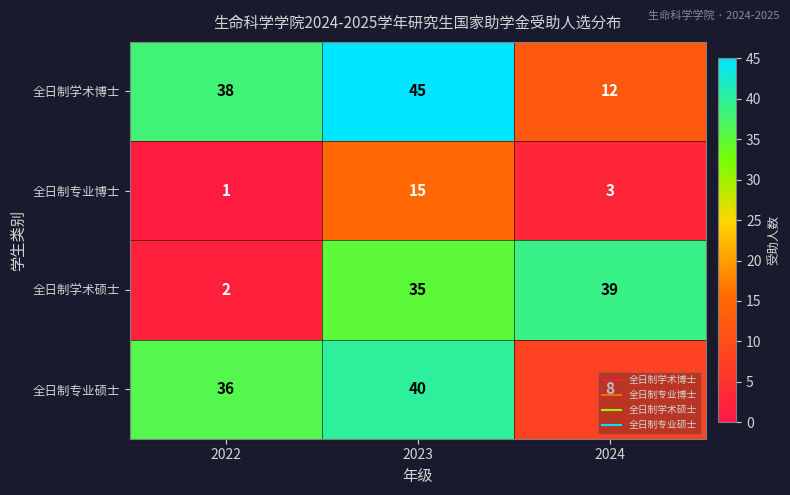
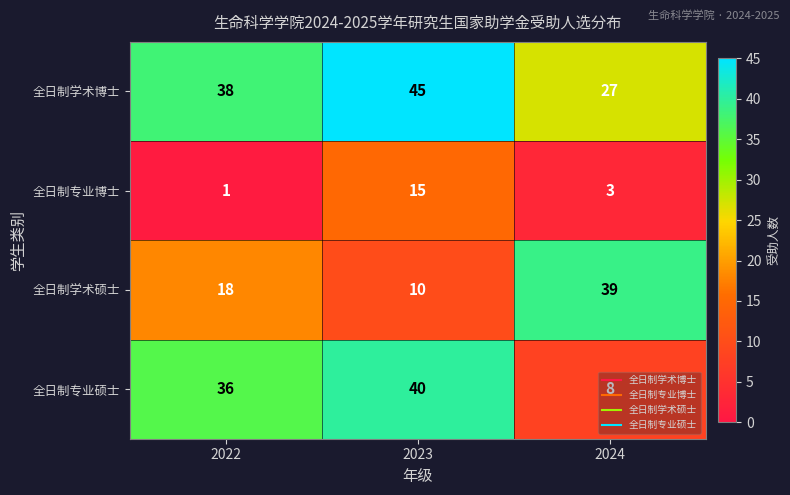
  {
    "全日制学术博士": {
      "2022": 38,
      "2023": 45,
-     "2024": 12
+     "2024": 27
    },
    "全日制专业博士": {
      "2022": 1,
      "2023": 15,
      "2024": 3
    },
    "全日制学术硕士": {
-     "2022": 2,
-     "2023": 35,
+     "2022": 18,
+     "2023": 10,
      "2024": 39
    },
    "全日制专业硕士": {
      "2022": 36,
      "2023": 40
    }
  }
